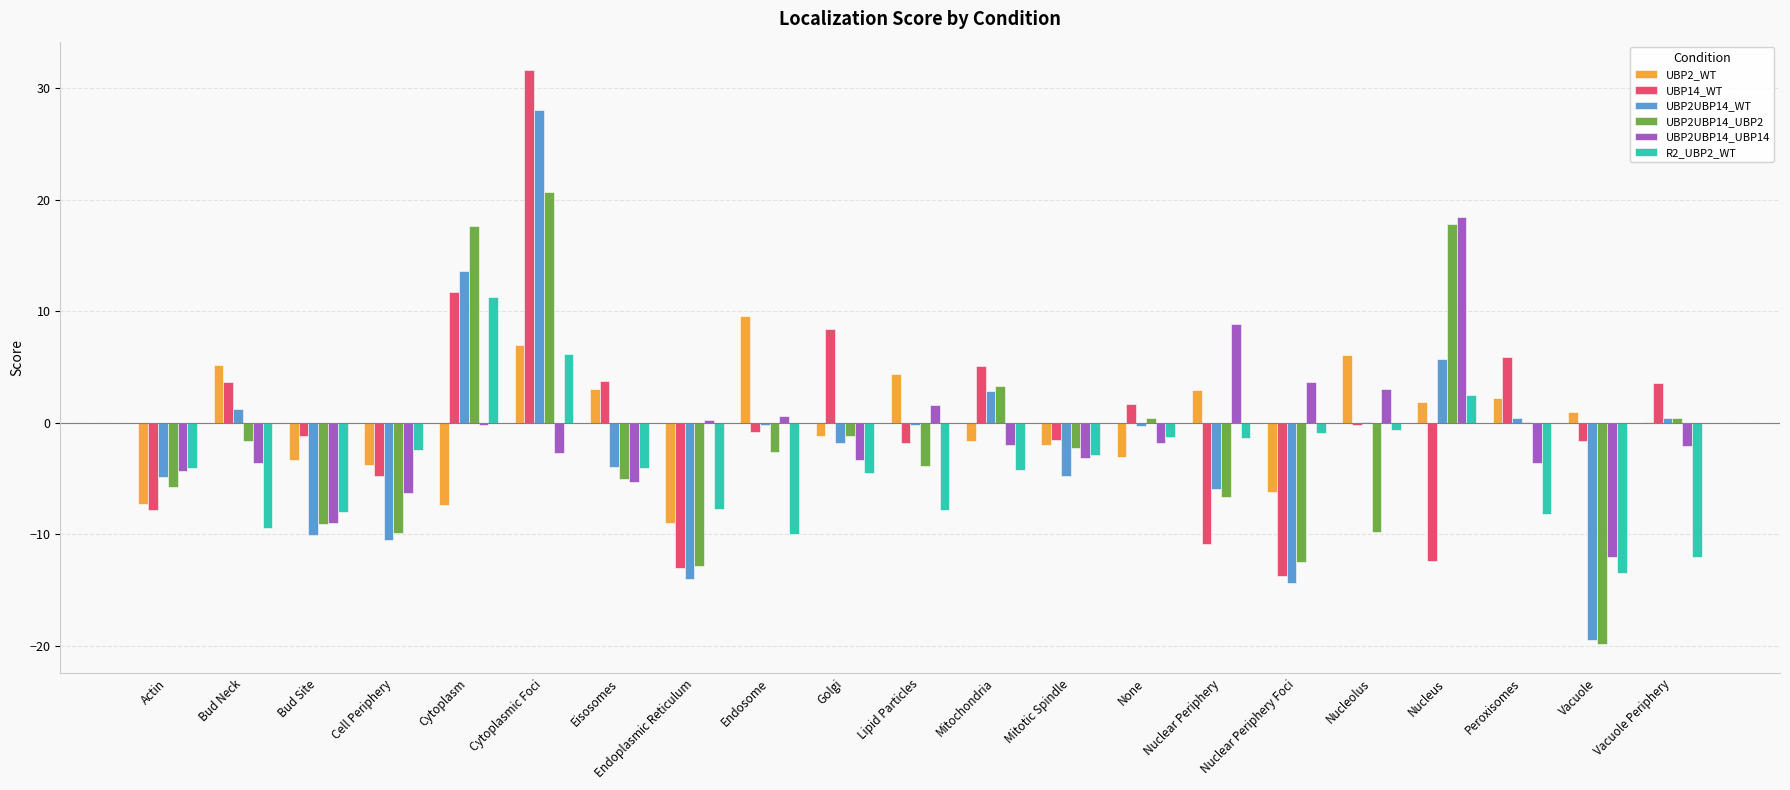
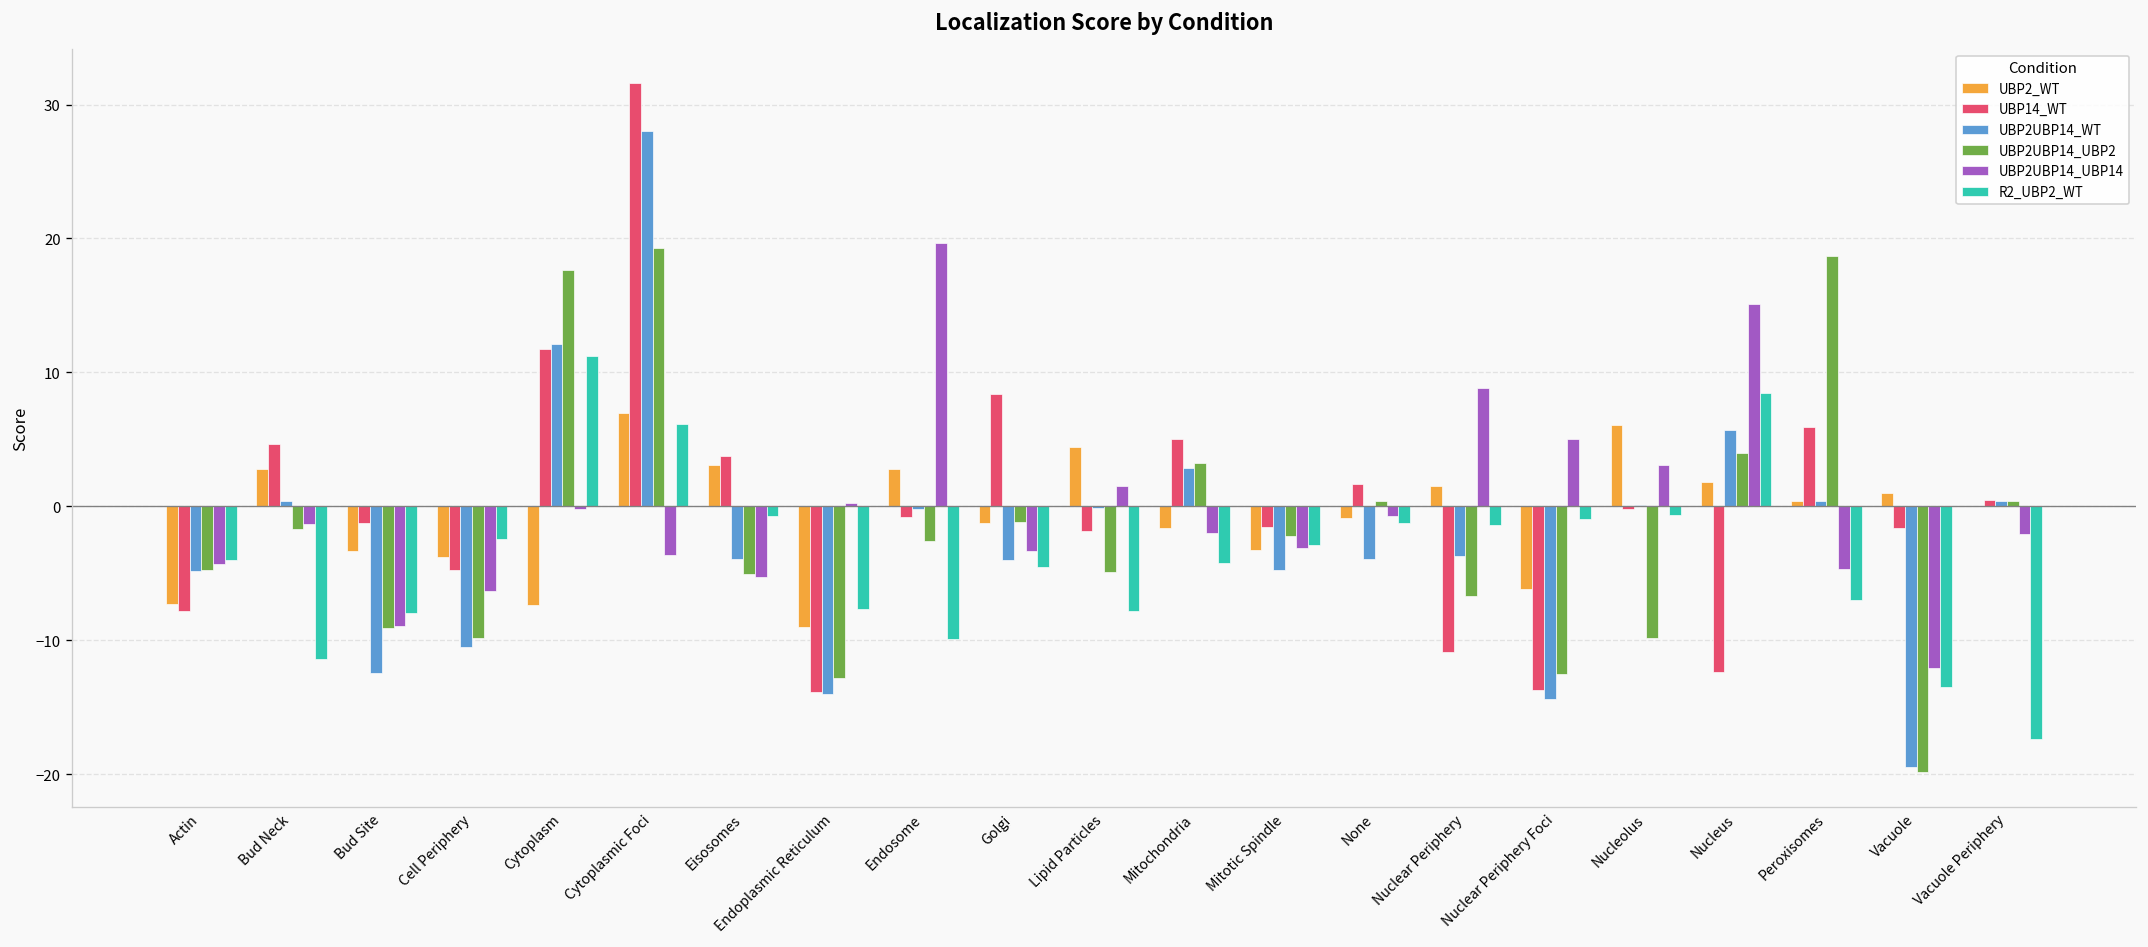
  {
    "UBP2_WT": {
      "Actin": -7.3,
-     "Bud Neck": 5.2,
+     "Bud Neck": 2.8,
      "Bud Site": -3.4,
      "Cell Periphery": -3.8,
      "Cytoplasm": -7.3,
      "Cytoplasmic Foci": 7.0,
      "Eisosomes": 3.1,
      "Endoplasmic Reticulum": -9.0,
-     "Endosome": 9.6,
+     "Endosome": 2.8,
      "Golgi": -1.2,
      "Lipid Particles": 4.4,
      "Mitochondria": -1.6,
-     "Mitotic Spindle": -2.0,
-     "None": -3.1,
-     "Nuclear Periphery": 2.9,
+     "Mitotic Spindle": -3.3,
+     "None": -0.8,
+     "Nuclear Periphery": 1.6,
      "Nuclear Periphery Foci": -6.2,
      "Nucleolus": 6.1,
      "Nucleus": 1.8,
-     "Peroxisomes": 2.3,
+     "Peroxisomes": 0.4,
      "Vacuole": 1.0
    },
    "UBP14_WT": {
      "Actin": -7.8,
-     "Bud Neck": 3.6,
+     "Bud Neck": 4.7,
      "Bud Site": -1.2,
      "Cell Periphery": -4.8,
      "Cytoplasm": 11.7,
      "Cytoplasmic Foci": 31.6,
      "Eisosomes": 3.7,
-     "Endoplasmic Reticulum": -13.0,
+     "Endoplasmic Reticulum": -13.9,
      "Endosome": -0.8,
      "Golgi": 8.4,
      "Lipid Particles": -1.8,
      "Mitochondria": 5.1,
      "Mitotic Spindle": -1.6,
      "None": 1.7,
      "Nuclear Periphery": -10.9,
      "Nuclear Periphery Foci": -13.7,
      "Nucleus": -12.4,
      "Peroxisomes": 5.9,
      "Vacuole": -1.6,
-     "Vacuole Periphery": 3.5
+     "Vacuole Periphery": 0.4
    },
    "UBP2UBP14_WT": {
      "Actin": -4.9,
-     "Bud Neck": 1.2,
-     "Bud Site": -10.0,
+     "Bud Neck": 0.4,
+     "Bud Site": -12.4,
      "Cell Periphery": -10.5,
-     "Cytoplasm": 13.6,
+     "Cytoplasm": 12.1,
      "Cytoplasmic Foci": 28.0,
      "Eisosomes": -3.9,
      "Endoplasmic Reticulum": -14.0,
-     "Golgi": -1.8,
+     "Golgi": -4.0,
      "Mitochondria": 2.9,
      "Mitotic Spindle": -4.8,
-     "None": -0.3,
-     "Nuclear Periphery": -6.0,
+     "None": -3.9,
+     "Nuclear Periphery": -3.7,
      "Nuclear Periphery Foci": -14.4,
      "Nucleus": 5.7,
      "Peroxisomes": 0.4,
      "Vacuole": -19.5,
      "Vacuole Periphery": 0.4
    },
    "UBP2UBP14_UBP2": {
-     "Actin": -5.7,
+     "Actin": -4.7,
      "Bud Neck": -1.7,
      "Bud Site": -9.1,
      "Cell Periphery": -9.9,
      "Cytoplasm": 17.6,
-     "Cytoplasmic Foci": 20.7,
+     "Cytoplasmic Foci": 19.3,
      "Eisosomes": -5.1,
      "Endoplasmic Reticulum": -12.8,
      "Endosome": -2.6,
      "Golgi": -1.2,
-     "Lipid Particles": -3.9,
+     "Lipid Particles": -4.9,
      "Mitochondria": 3.3,
      "Mitotic Spindle": -2.3,
      "None": 0.4,
      "Nuclear Periphery": -6.7,
      "Nuclear Periphery Foci": -12.5,
      "Nucleolus": -9.8,
-     "Nucleus": 17.8,
-     "Peroxisomes": 0.0,
+     "Nucleus": 4.0,
+     "Peroxisomes": 18.7,
      "Vacuole": -19.9,
      "Vacuole Periphery": 0.4
    },
    "UBP2UBP14_UBP14": {
      "Actin": -4.3,
-     "Bud Neck": -3.6,
+     "Bud Neck": -1.3,
      "Bud Site": -9.0,
      "Cell Periphery": -6.3,
-     "Cytoplasmic Foci": -2.7,
+     "Cytoplasmic Foci": -3.6,
      "Eisosomes": -5.3,
      "Endoplasmic Reticulum": 0.3,
-     "Endosome": 0.6,
+     "Endosome": 19.7,
      "Golgi": -3.4,
      "Lipid Particles": 1.6,
      "Mitochondria": -2.0,
      "Mitotic Spindle": -3.1,
-     "None": -1.8,
+     "None": -0.7,
      "Nuclear Periphery": 8.9,
-     "Nuclear Periphery Foci": 3.7,
+     "Nuclear Periphery Foci": 5.0,
      "Nucleolus": 3.1,
-     "Nucleus": 18.4,
-     "Peroxisomes": -3.6,
+     "Nucleus": 15.1,
+     "Peroxisomes": -4.7,
      "Vacuole": -12.1,
      "Vacuole Periphery": -2.1
    },
    "R2_UBP2_WT": {
      "Actin": -4.0,
-     "Bud Neck": -9.4,
+     "Bud Neck": -11.4,
      "Bud Site": -8.0,
      "Cell Periphery": -2.4,
      "Cytoplasm": 11.2,
      "Cytoplasmic Foci": 6.1,
-     "Eisosomes": -4.1,
+     "Eisosomes": -0.7,
      "Endoplasmic Reticulum": -7.7,
      "Endosome": -9.9,
      "Golgi": -4.5,
      "Lipid Particles": -7.8,
      "Mitochondria": -4.2,
      "Mitotic Spindle": -2.9,
      "None": -1.3,
      "Nuclear Periphery": -1.4,
      "Nuclear Periphery Foci": -0.9,
      "Nucleolus": -0.6,
-     "Nucleus": 2.5,
-     "Peroxisomes": -8.2,
+     "Nucleus": 8.5,
+     "Peroxisomes": -7.0,
      "Vacuole": -13.5,
-     "Vacuole Periphery": -12.0
+     "Vacuole Periphery": -17.4
    }
  }
